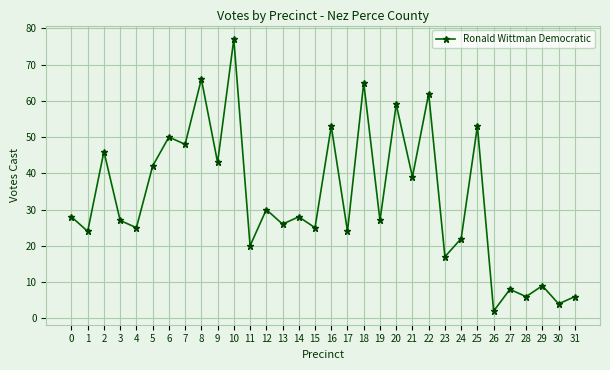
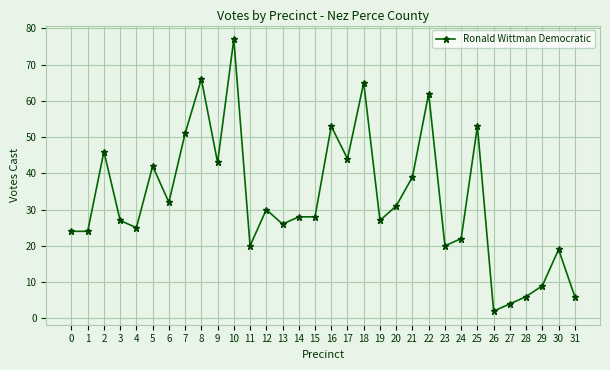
  {
-   "0": 28,
+   "0": 24,
    "1": 24,
    "2": 46,
    "3": 27,
    "4": 25,
    "5": 42,
-   "6": 50,
-   "7": 48,
+   "6": 32,
+   "7": 51,
    "8": 66,
    "9": 43,
    "10": 77,
    "11": 20,
    "12": 30,
    "13": 26,
    "14": 28,
-   "15": 25,
+   "15": 28,
    "16": 53,
-   "17": 24,
+   "17": 44,
    "18": 65,
    "19": 27,
-   "20": 59,
+   "20": 31,
    "21": 39,
    "22": 62,
-   "23": 17,
+   "23": 20,
    "24": 22,
    "25": 53,
    "26": 2,
-   "27": 8,
+   "27": 4,
    "28": 6,
    "29": 9,
-   "30": 4,
+   "30": 19,
    "31": 6
  }
